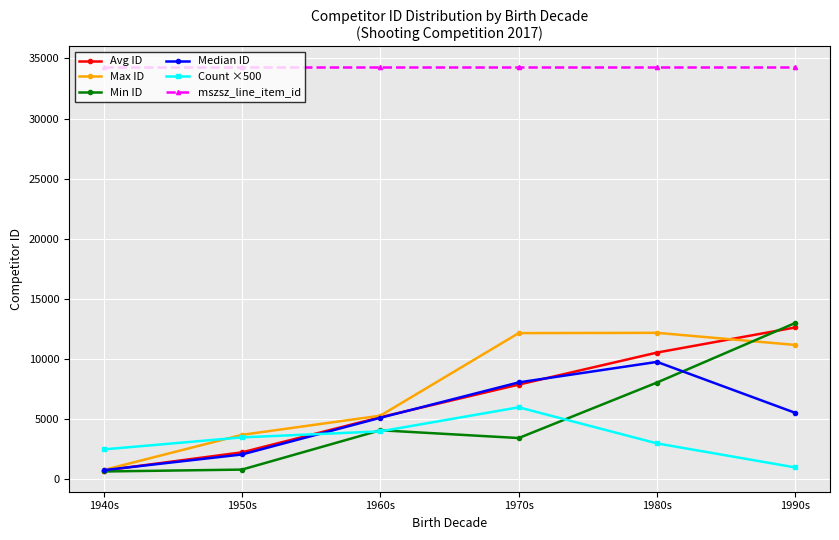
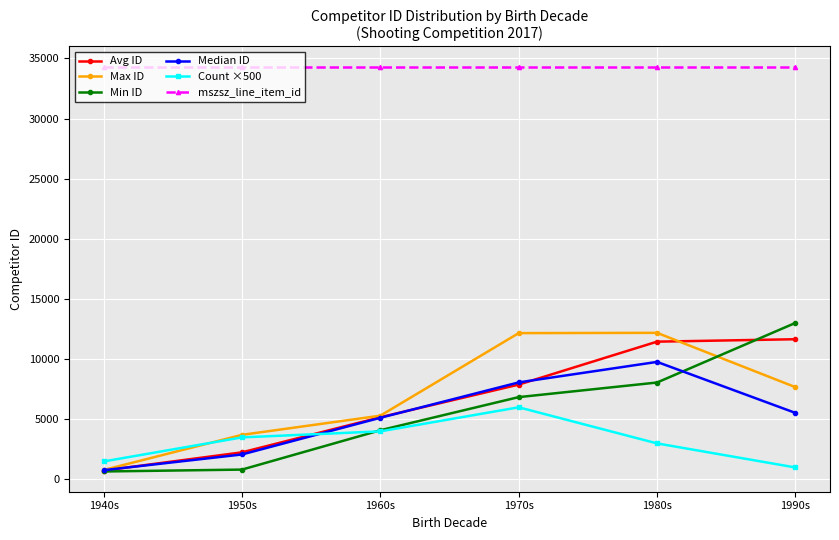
  {
    "Avg ID": {
-     "1980s": 10500,
-     "1990s": 12600
+     "1980s": 11500,
+     "1990s": 11700
    },
    "Max ID": {
      "1970s": 12200,
      "1980s": 12200,
-     "1990s": 11200
+     "1990s": 7700
    },
    "Min ID": {
      "1950s": 800,
-     "1970s": 3400,
+     "1970s": 6800,
      "1980s": 8100,
      "1990s": 13000
    },
    "Median ID": {
      "1980s": 9800,
      "1990s": 5500
    },
    "Count ×500": {
-     "1940s": 2500,
+     "1940s": 1500,
      "1970s": 6000,
      "1980s": 3000,
      "1990s": 1000
    },
    "mszsz_line_item_id": {
      "1960s": 34300,
      "1970s": 34300,
      "1980s": 34300,
      "1990s": 34300
    }
  }
